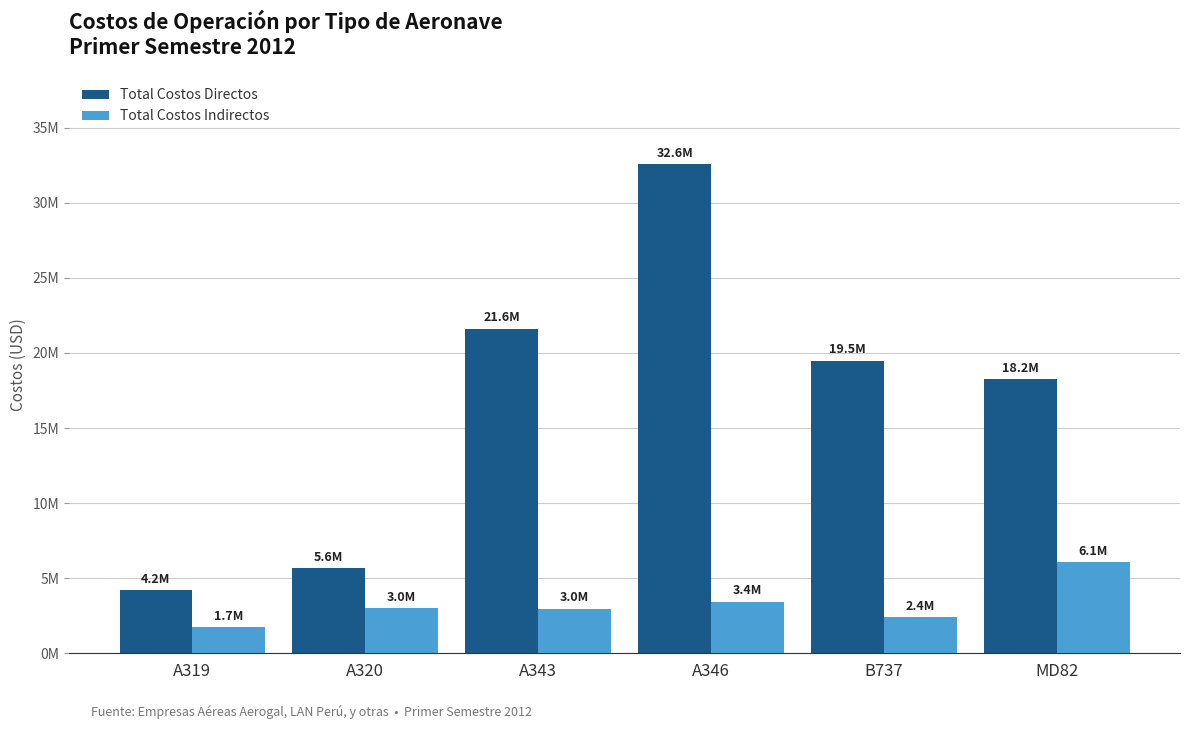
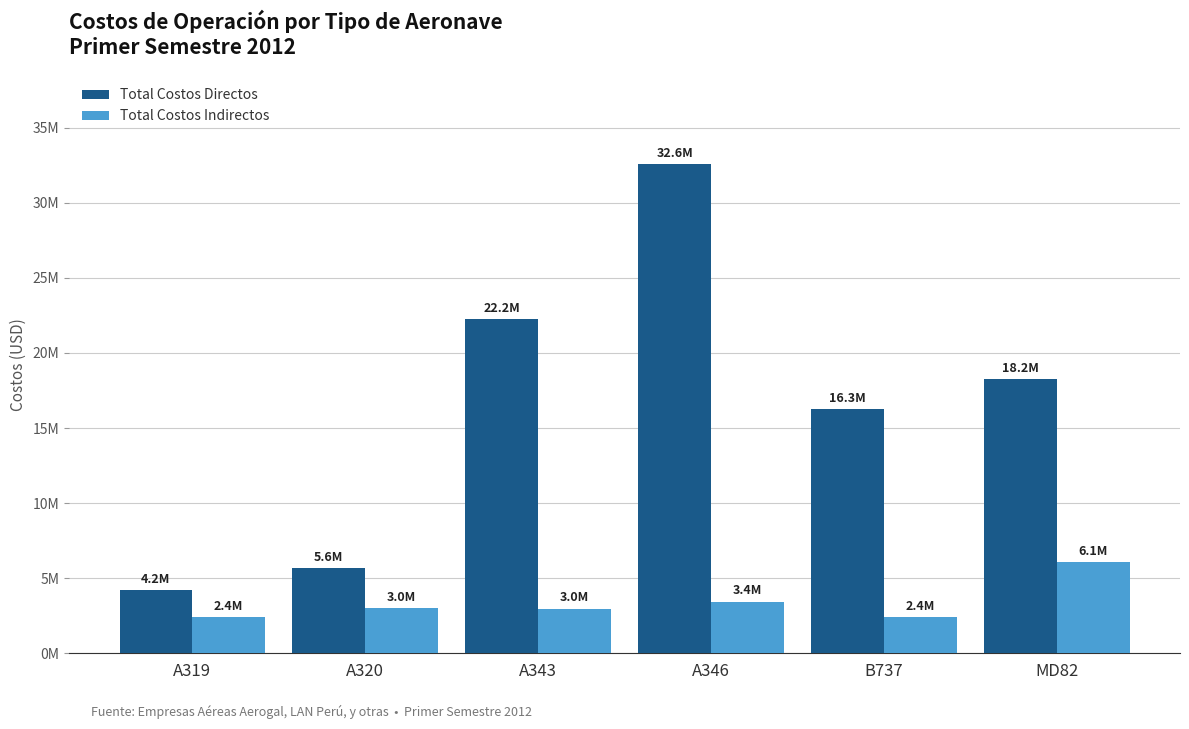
  {
    "Total Costos Directos": {
      "A319": "4.2M",
      "A320": "5.6M",
-     "A343": "21.6M",
+     "A343": "22.2M",
      "A346": "32.6M",
-     "B737": "19.5M",
+     "B737": "16.3M",
      "MD82": "18.2M"
    },
    "Total Costos Indirectos": {
-     "A319": "1.7M",
+     "A319": "2.4M",
      "A320": "3.0M",
      "A343": "3.0M",
      "A346": "3.4M",
      "B737": "2.4M",
      "MD82": "6.1M"
    }
  }
